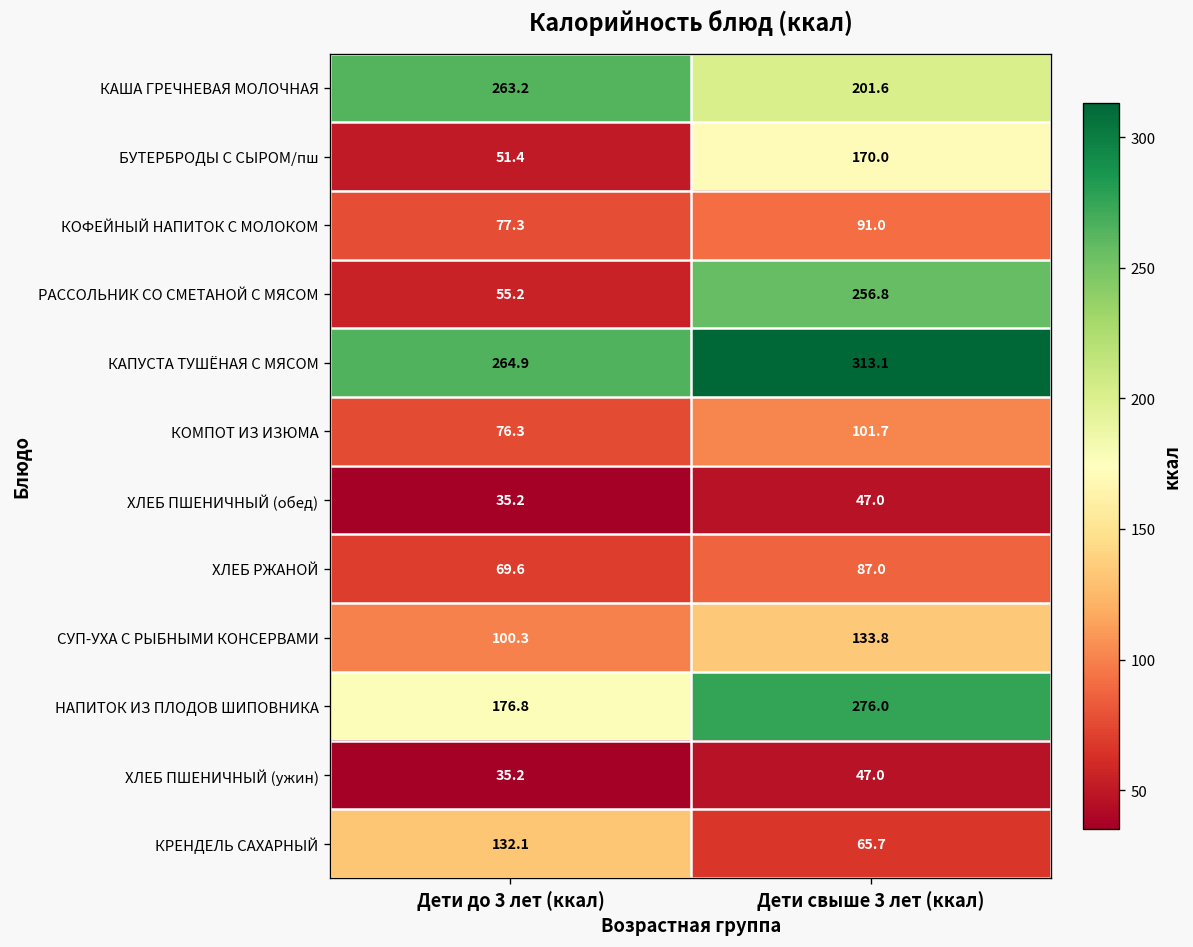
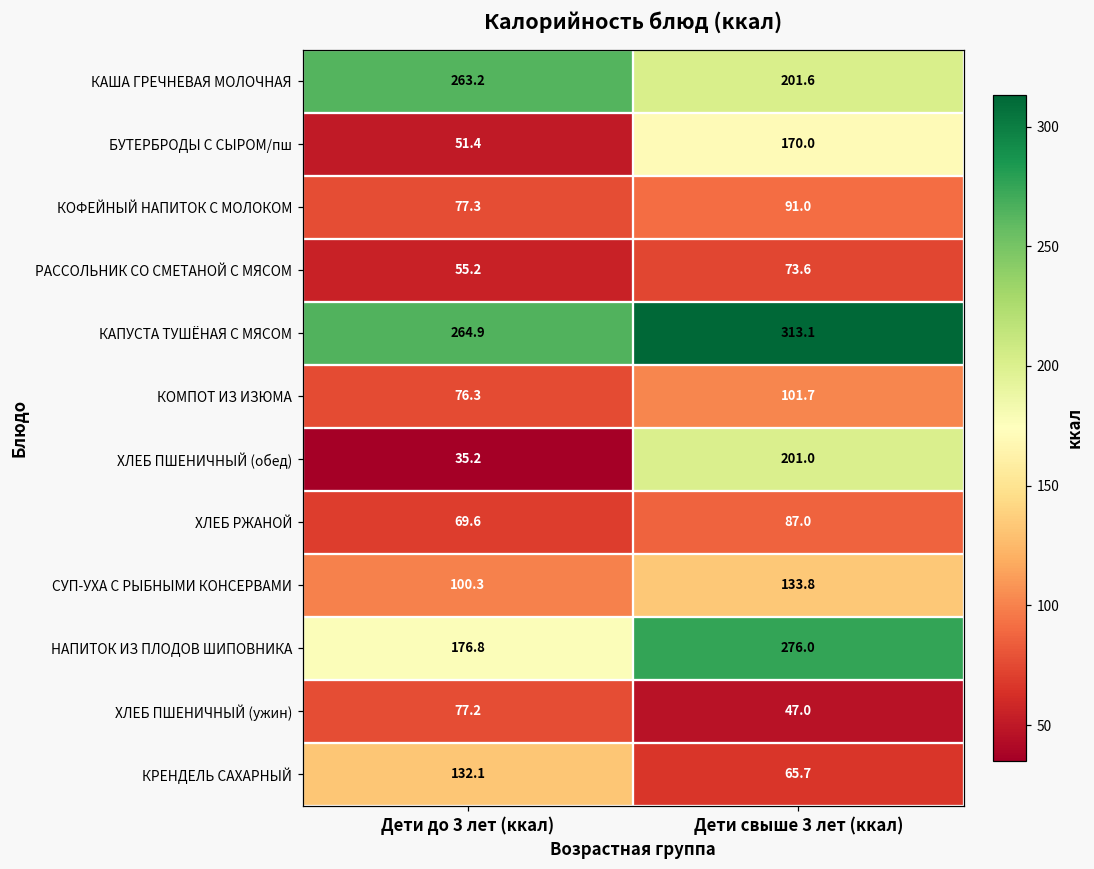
  {
    "КАША ГРЕЧНЕВАЯ МОЛОЧНАЯ": {
      "Дети до 3 лет (ккал)": 263.2,
      "Дети свыше 3 лет (ккал)": 201.6
    },
    "БУТЕРБРОДЫ С СЫРОМ/пш": {
      "Дети до 3 лет (ккал)": 51.4,
      "Дети свыше 3 лет (ккал)": 170.0
    },
    "КОФЕЙНЫЙ НАПИТОК С МОЛОКОМ": {
      "Дети до 3 лет (ккал)": 77.3,
      "Дети свыше 3 лет (ккал)": 91.0
    },
    "РАССОЛЬНИК СО СМЕТАНОЙ С МЯСОМ": {
      "Дети до 3 лет (ккал)": 55.2,
-     "Дети свыше 3 лет (ккал)": 256.8
+     "Дети свыше 3 лет (ккал)": 73.6
    },
    "КАПУСТА ТУШЁНАЯ С МЯСОМ": {
      "Дети до 3 лет (ккал)": 264.9,
      "Дети свыше 3 лет (ккал)": 313.1
    },
    "КОМПОТ ИЗ ИЗЮМА": {
      "Дети до 3 лет (ккал)": 76.3,
      "Дети свыше 3 лет (ккал)": 101.7
    },
    "ХЛЕБ ПШЕНИЧНЫЙ (обед)": {
      "Дети до 3 лет (ккал)": 35.2,
-     "Дети свыше 3 лет (ккал)": 47.0
+     "Дети свыше 3 лет (ккал)": 201.0
    },
    "ХЛЕБ РЖАНОЙ": {
      "Дети до 3 лет (ккал)": 69.6,
      "Дети свыше 3 лет (ккал)": 87.0
    },
    "СУП-УХА С РЫБНЫМИ КОНСЕРВАМИ": {
      "Дети до 3 лет (ккал)": 100.3,
      "Дети свыше 3 лет (ккал)": 133.8
    },
    "НАПИТОК ИЗ ПЛОДОВ ШИПОВНИКА": {
      "Дети до 3 лет (ккал)": 176.8,
      "Дети свыше 3 лет (ккал)": 276.0
    },
    "ХЛЕБ ПШЕНИЧНЫЙ (ужин)": {
-     "Дети до 3 лет (ккал)": 35.2,
+     "Дети до 3 лет (ккал)": 77.2,
      "Дети свыше 3 лет (ккал)": 47.0
    },
    "КРЕНДЕЛЬ САХАРНЫЙ": {
      "Дети до 3 лет (ккал)": 132.1,
      "Дети свыше 3 лет (ккал)": 65.7
    }
  }
